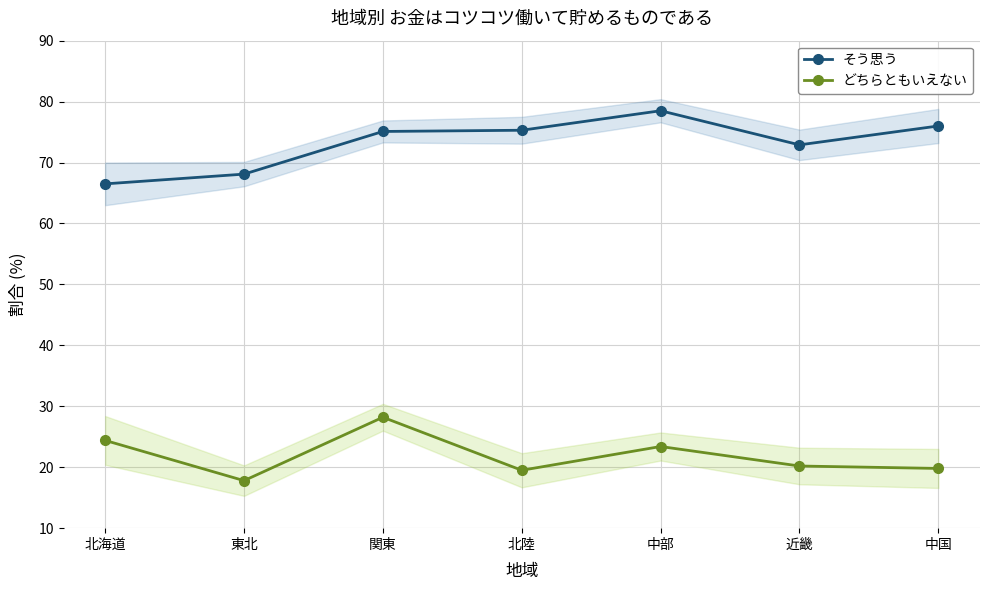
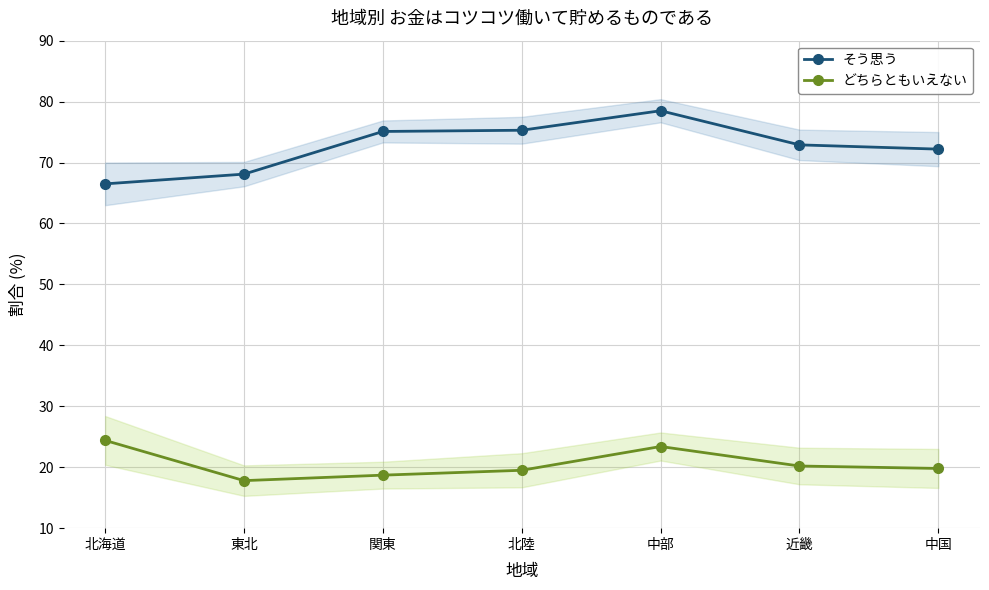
  {
    "そう思う": {
      "北海道": 67,
      "東北": 68,
      "関東": 75,
      "北陸": 75,
      "中部": 79,
      "近畿": 73,
-     "中国": 76
+     "中国": 72
    },
    "どちらともいえない": {
      "北海道": 24,
      "東北": 18,
-     "関東": 28,
+     "関東": 19,
      "北陸": 20,
      "中部": 23,
      "近畿": 20,
      "中国": 20
    }
  }
